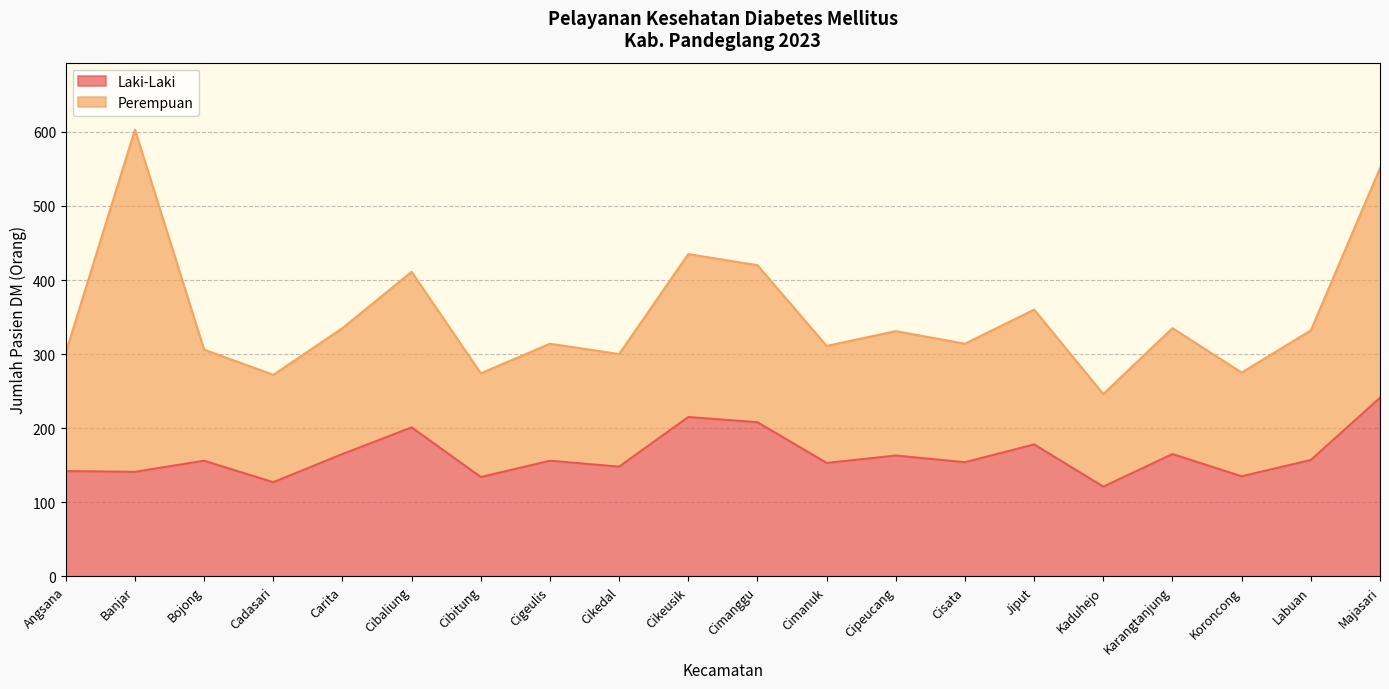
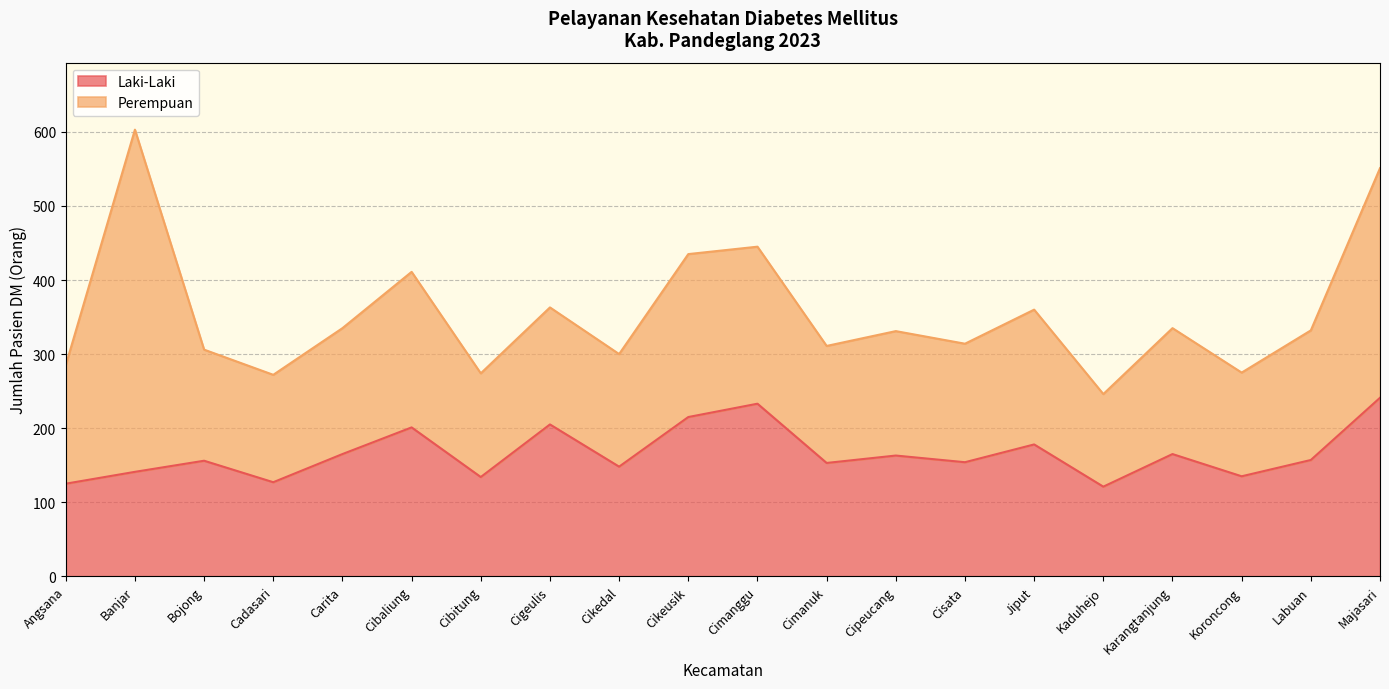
  {
    "Laki-Laki": {
-     "Angsana": 140,
+     "Angsana": 130,
      "Banjar": 140,
      "Bojong": 160,
      "Cadasari": 130,
      "Carita": 170,
      "Cibaliung": 200,
      "Cibitung": 130,
-     "Cigeulis": 160,
+     "Cigeulis": 210,
      "Cikedal": 150,
      "Cikeusik": 220,
-     "Cimanggu": 210,
+     "Cimanggu": 230,
      "Cimanuk": 150,
      "Cipeucang": 160,
      "Cisata": 150,
      "Jiput": 180,
      "Kaduhejo": 120,
      "Karangtanjung": 170,
      "Koroncong": 140,
      "Labuan": 160,
      "Majasari": 240
    },
    "Perempuan": {
      "Angsana": 160,
      "Banjar": 460,
      "Bojong": 150,
      "Cadasari": 150,
      "Carita": 170,
      "Cibaliung": 210,
      "Cibitung": 140,
      "Cigeulis": 160,
      "Cikedal": 150,
      "Cikeusik": 220,
      "Cimanggu": 210,
      "Cimanuk": 160,
      "Cipeucang": 170,
      "Cisata": 160,
      "Jiput": 180,
      "Kaduhejo": 130,
      "Karangtanjung": 170,
      "Koroncong": 140,
      "Labuan": 180,
      "Majasari": 310
    }
  }
